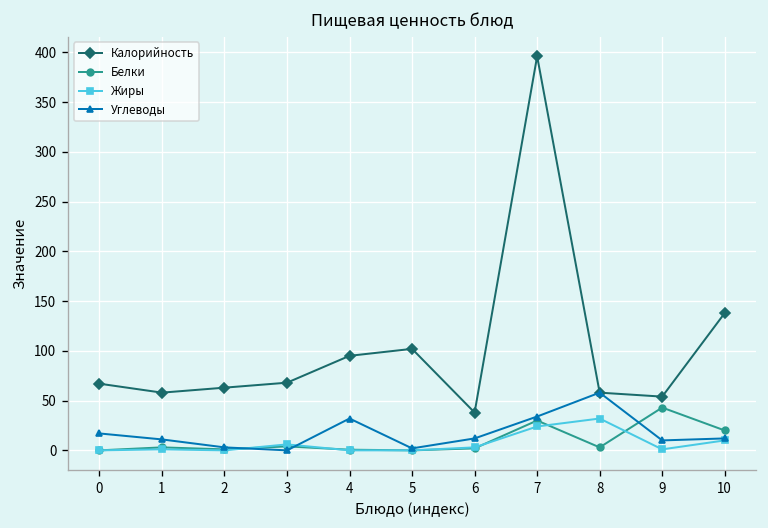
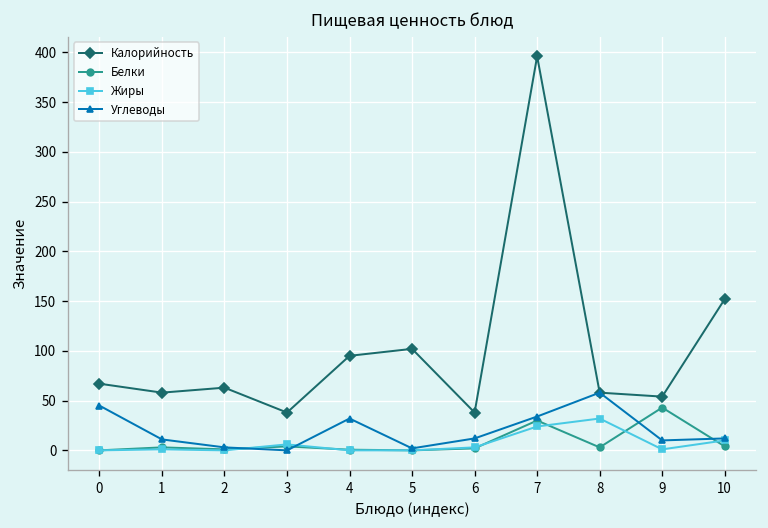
  {
    "Калорийность": {
      "0": 70,
      "1": 60,
      "2": 60,
-     "3": 70,
+     "3": 40,
      "4": 100,
      "5": 100,
      "6": 40,
      "7": 400,
      "9": 50,
-     "10": 140
+     "10": 150
    },
    "Белки": {
      "7": 30,
      "8": 0,
      "9": 40,
-     "10": 20
+     "10": 0
    },
    "Жиры": {
      "7": 20,
      "8": 30,
      "9": 0
    },
    "Углеводы": {
-     "0": 20,
+     "0": 50,
      "1": 10,
      "3": 0,
      "4": 30,
      "6": 10,
      "7": 30,
      "9": 10
    }
  }
